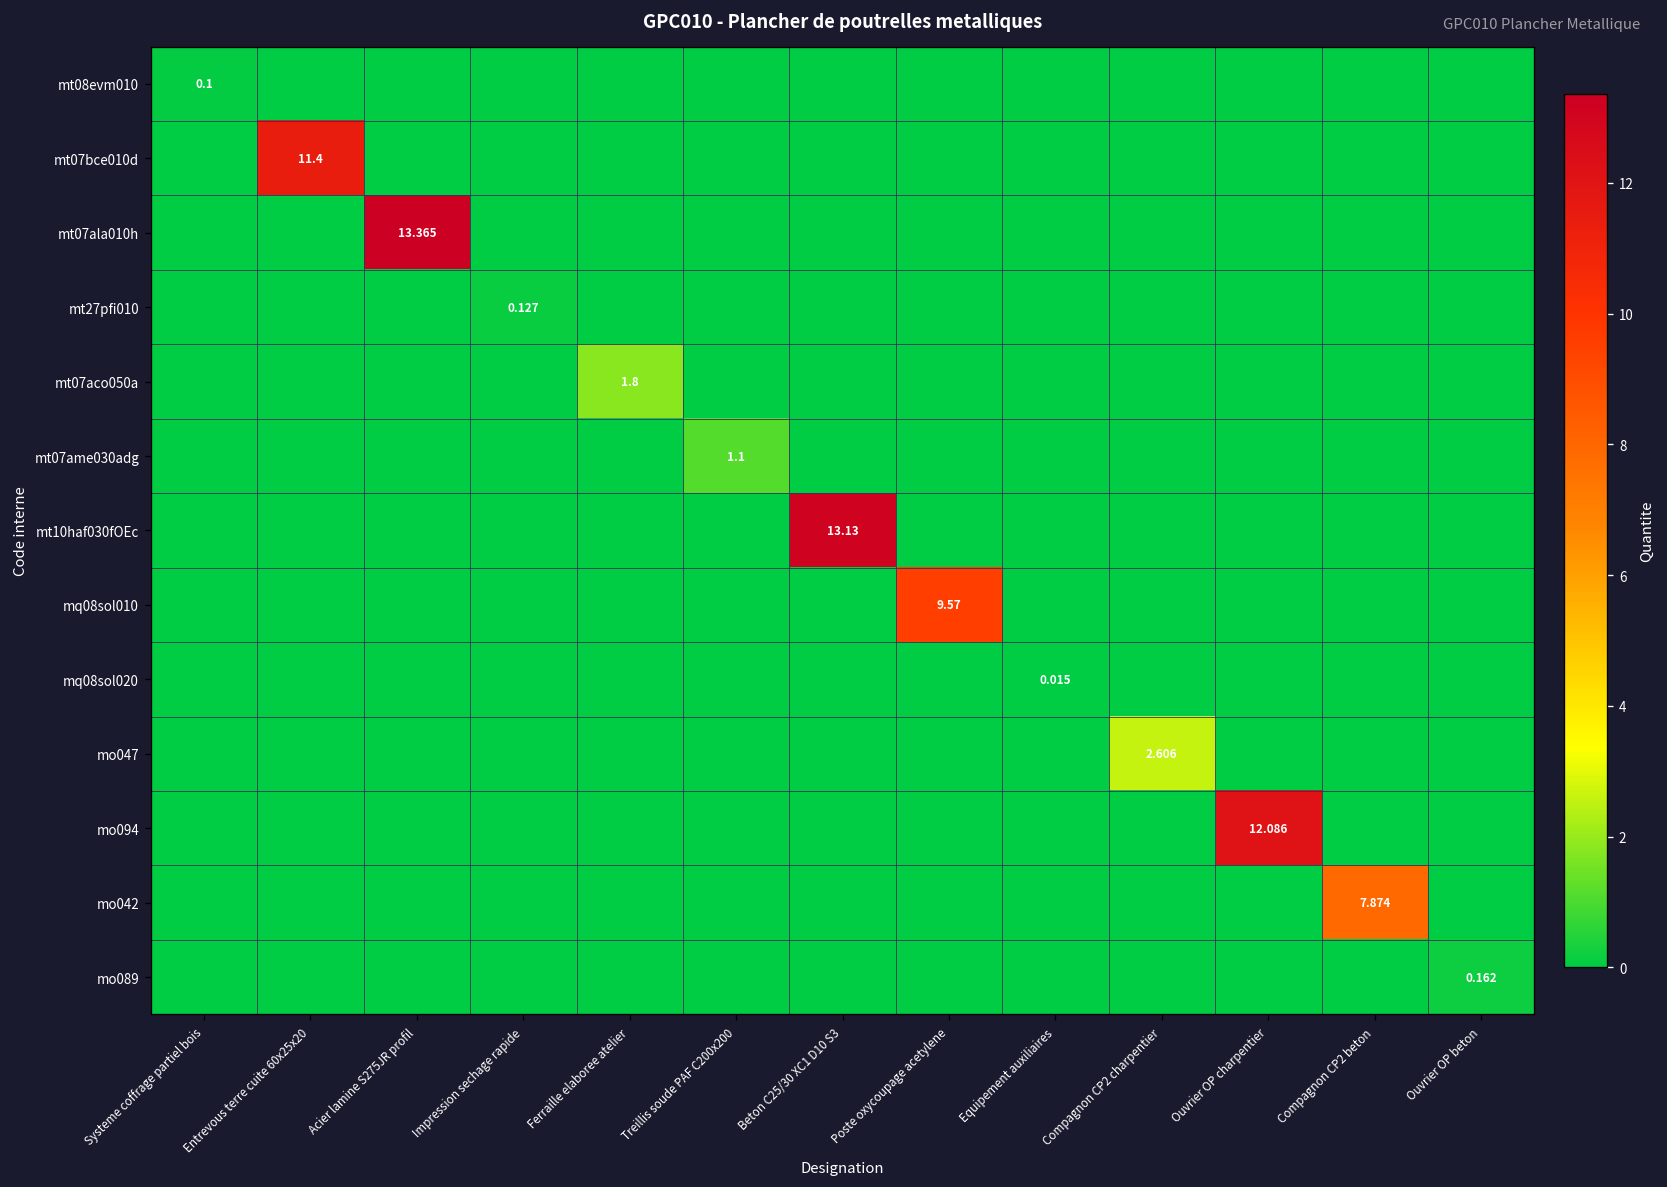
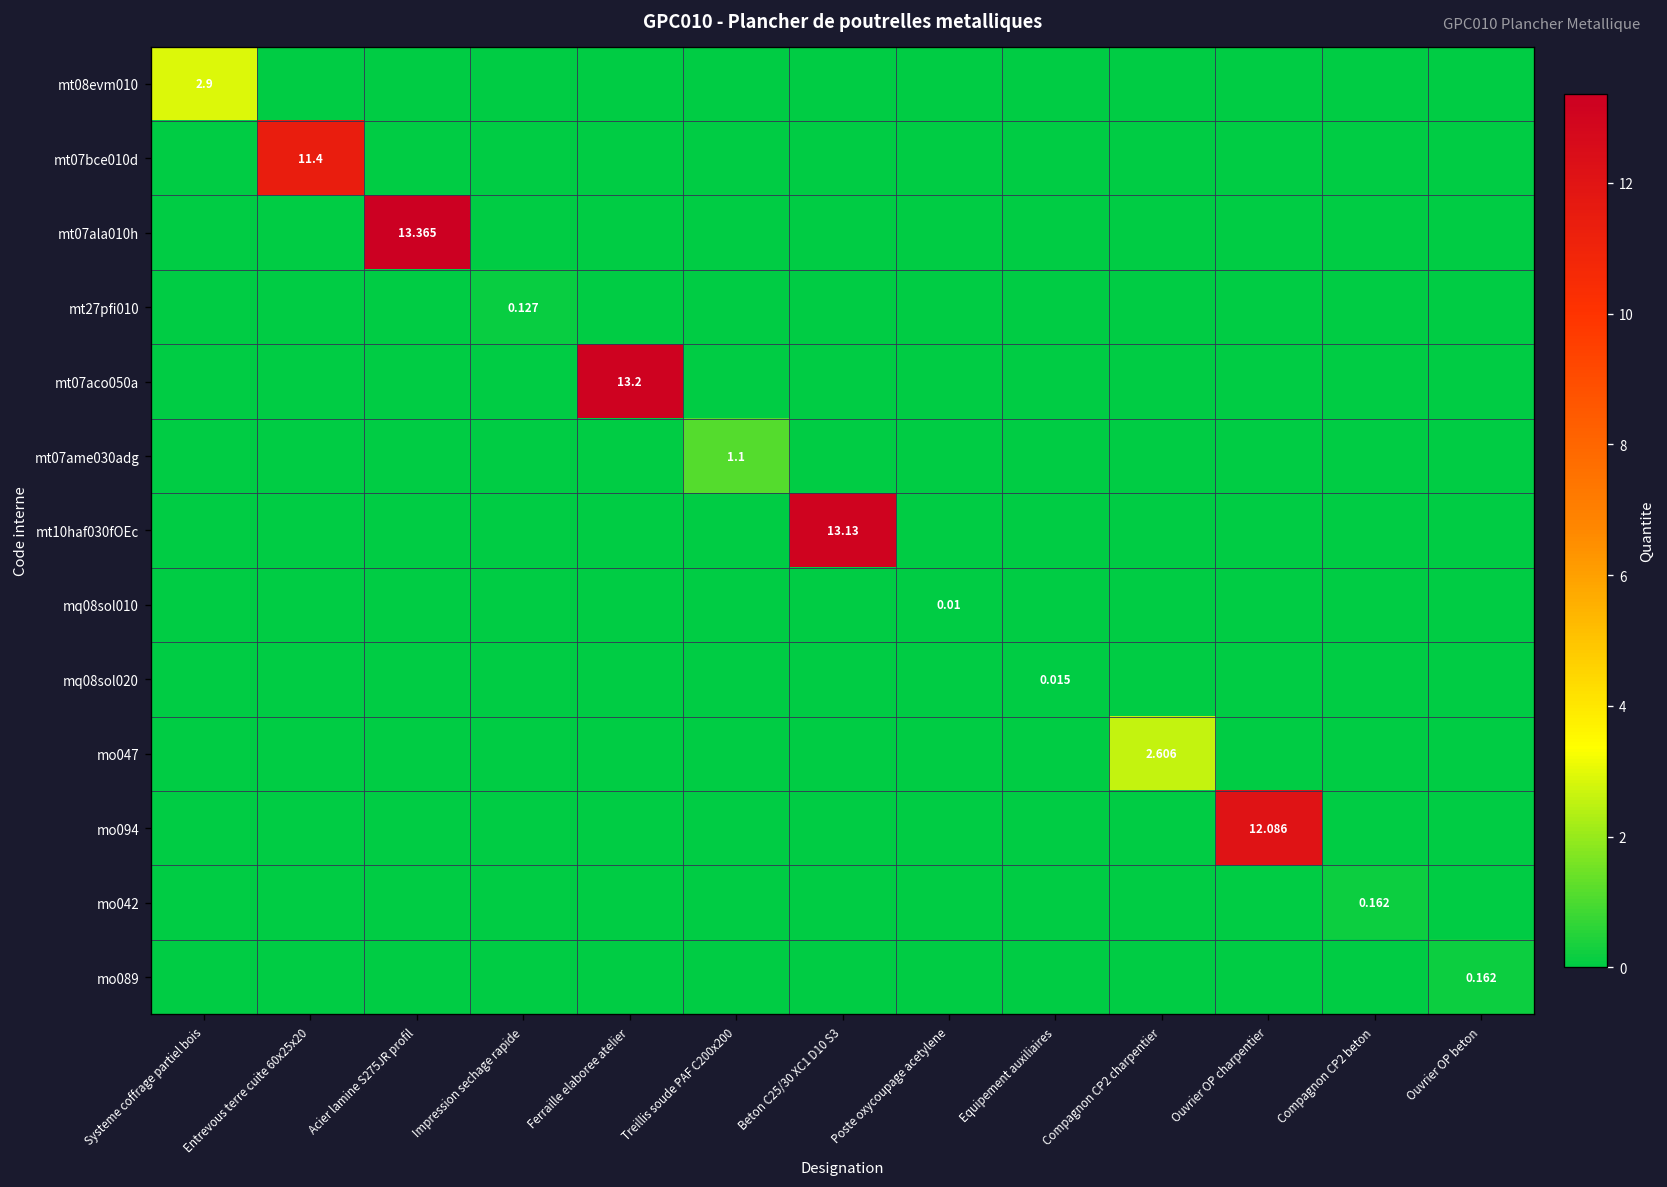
  {
    "mt08evm010": {
-     "Systeme coffrage partiel bois": 0.1
+     "Systeme coffrage partiel bois": 2.9
    },
    "mt07bce010d": {
      "Entrevous terre cuite 60x25x20": 11.4
    },
    "mt07ala010h": {
      "Acier lamine S275JR profil": 13.365
    },
    "mt27pfi010": {
      "Impression sechage rapide": 0.127
    },
    "mt07aco050a": {
-     "Ferraille elaboree atelier": 1.8
+     "Ferraille elaboree atelier": 13.2
    },
    "mt07ame030adg": {
      "Treillis soude PAF C200x200": 1.1
    },
    "mt10haf030fOEc": {
      "Beton C25/30 XC1 D10 S3": 13.13
    },
    "mq08sol010": {
-     "Poste oxycoupage acetylene": 9.57
+     "Poste oxycoupage acetylene": 0.01
    },
    "mq08sol020": {
      "Equipement auxiliaires": 0.015
    },
    "mo047": {
      "Compagnon CP2 charpentier": 2.606
    },
    "mo094": {
      "Ouvrier OP charpentier": 12.086
    },
    "mo042": {
-     "Compagnon CP2 beton": 7.874
+     "Compagnon CP2 beton": 0.162
    },
    "mo089": {
      "Ouvrier OP beton": 0.162
    }
  }
